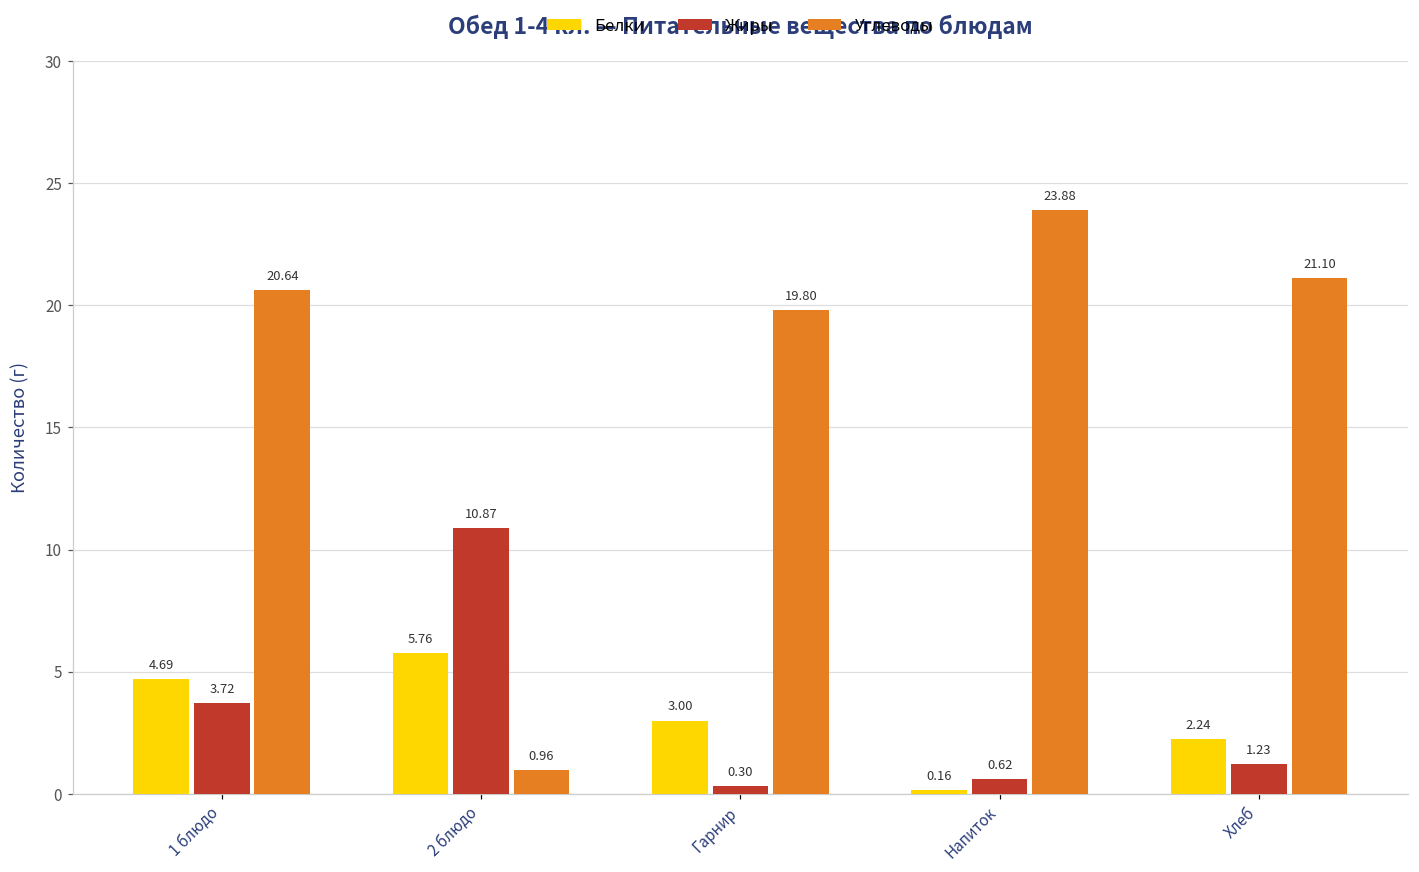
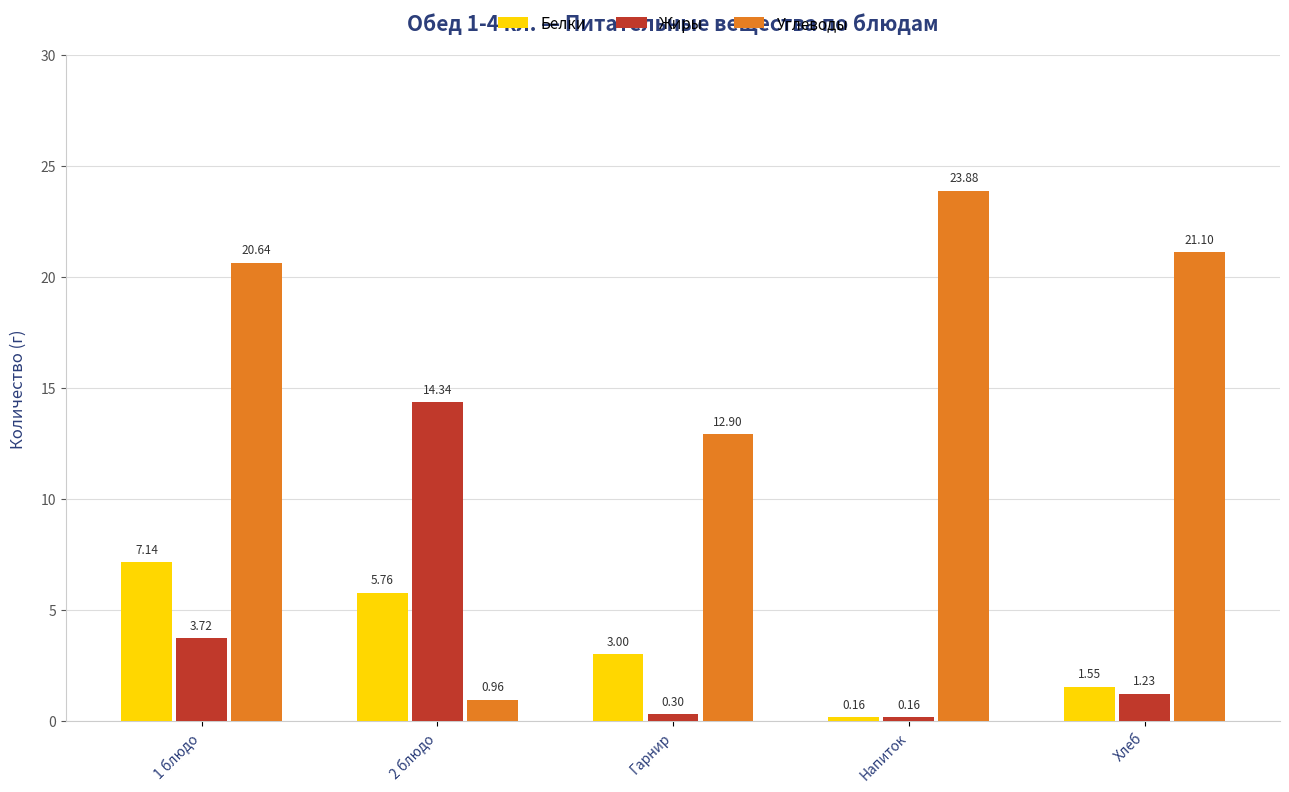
  {
    "Белки": {
-     "1 блюдо": 4.69,
+     "1 блюдо": 7.14,
      "2 блюдо": 5.76,
      "Гарнир": 3.00,
      "Напиток": 0.16,
-     "Хлеб": 2.24
+     "Хлеб": 1.55
    },
    "Жиры": {
      "1 блюдо": 3.72,
-     "2 блюдо": 10.87,
+     "2 блюдо": 14.34,
      "Гарнир": 0.30,
-     "Напиток": 0.62,
+     "Напиток": 0.16,
      "Хлеб": 1.23
    },
    "Углеводы": {
      "1 блюдо": 20.64,
      "2 блюдо": 0.96,
-     "Гарнир": 19.80,
+     "Гарнир": 12.90,
      "Напиток": 23.88,
      "Хлеб": 21.10
    }
  }
